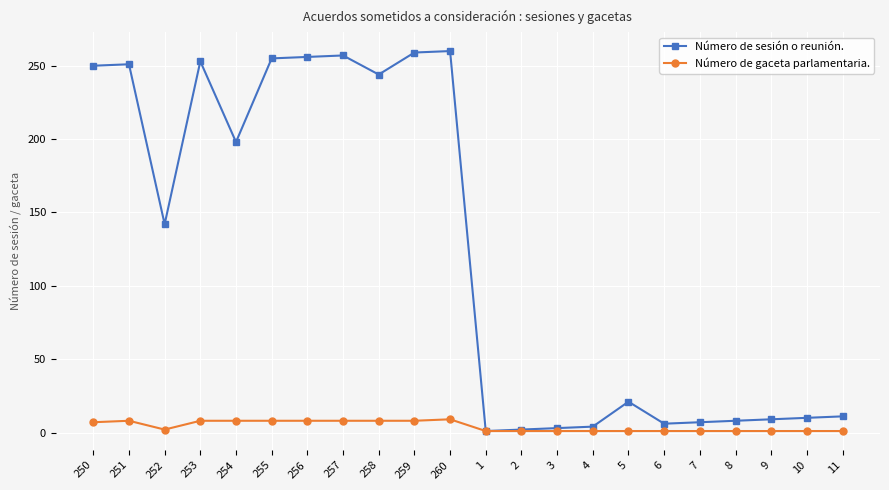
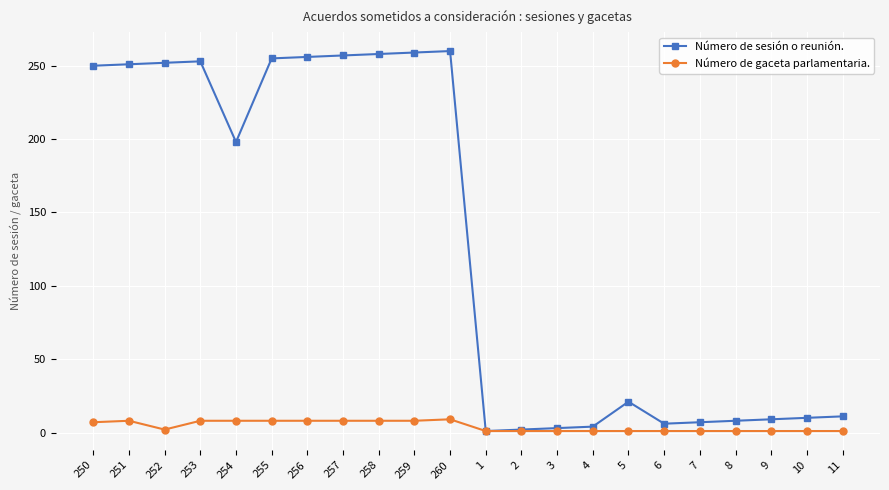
  {
    "Número de sesión o reunión.": {
      "250": 250,
      "251": 251,
-     "252": 142,
+     "252": 252,
      "253": 253,
      "254": 198,
      "255": 255,
      "256": 256,
      "257": 257,
-     "258": 244,
+     "258": 258,
      "259": 259,
      "260": 260,
      "3": 3,
      "4": 4,
      "5": 21,
      "6": 6,
      "7": 7,
      "8": 8,
      "9": 9,
      "10": 10,
      "11": 11
    },
    "Número de gaceta parlamentaria.": {
      "250": 7,
      "251": 8,
      "252": 2,
      "253": 8,
      "254": 8,
      "255": 8,
      "256": 8,
      "257": 8,
      "258": 8,
      "259": 8,
      "260": 9,
      "3": 1,
      "4": 1,
      "5": 1,
      "6": 1,
      "7": 1,
      "8": 1,
      "9": 1,
      "10": 1,
      "11": 1
    }
  }
